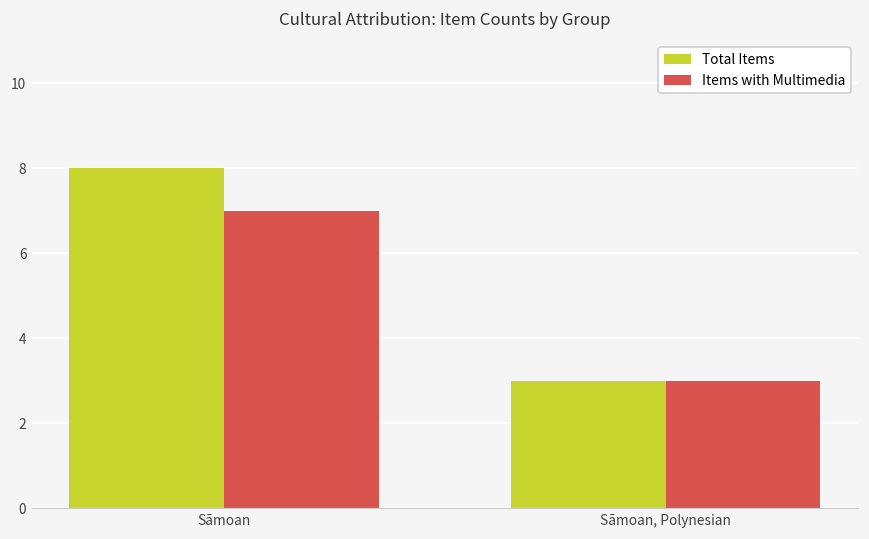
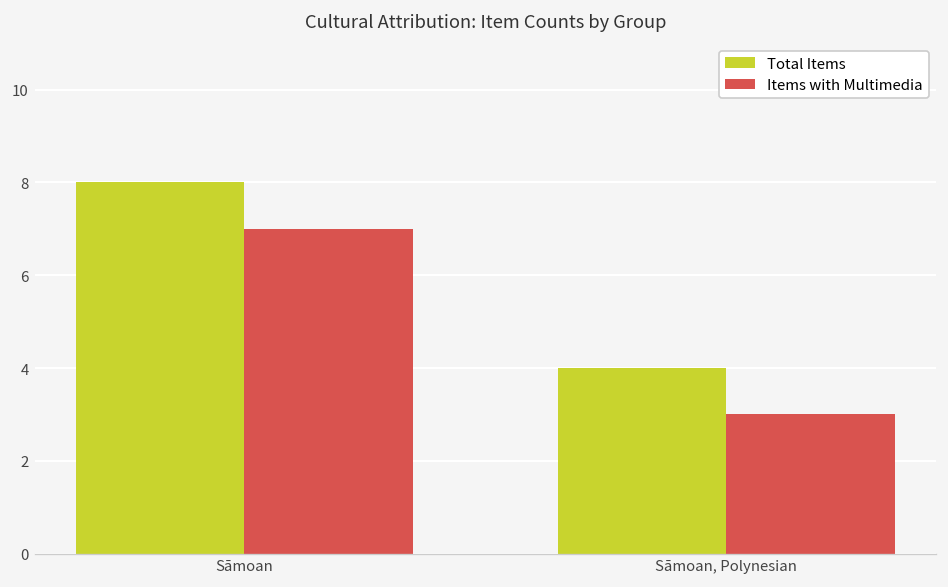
  {
    "Total Items": {
      "Sāmoan": 8,
-     "Sāmoan, Polynesian": 3
+     "Sāmoan, Polynesian": 4
    },
    "Items with Multimedia": {
      "Sāmoan": 7,
      "Sāmoan, Polynesian": 3
    }
  }
